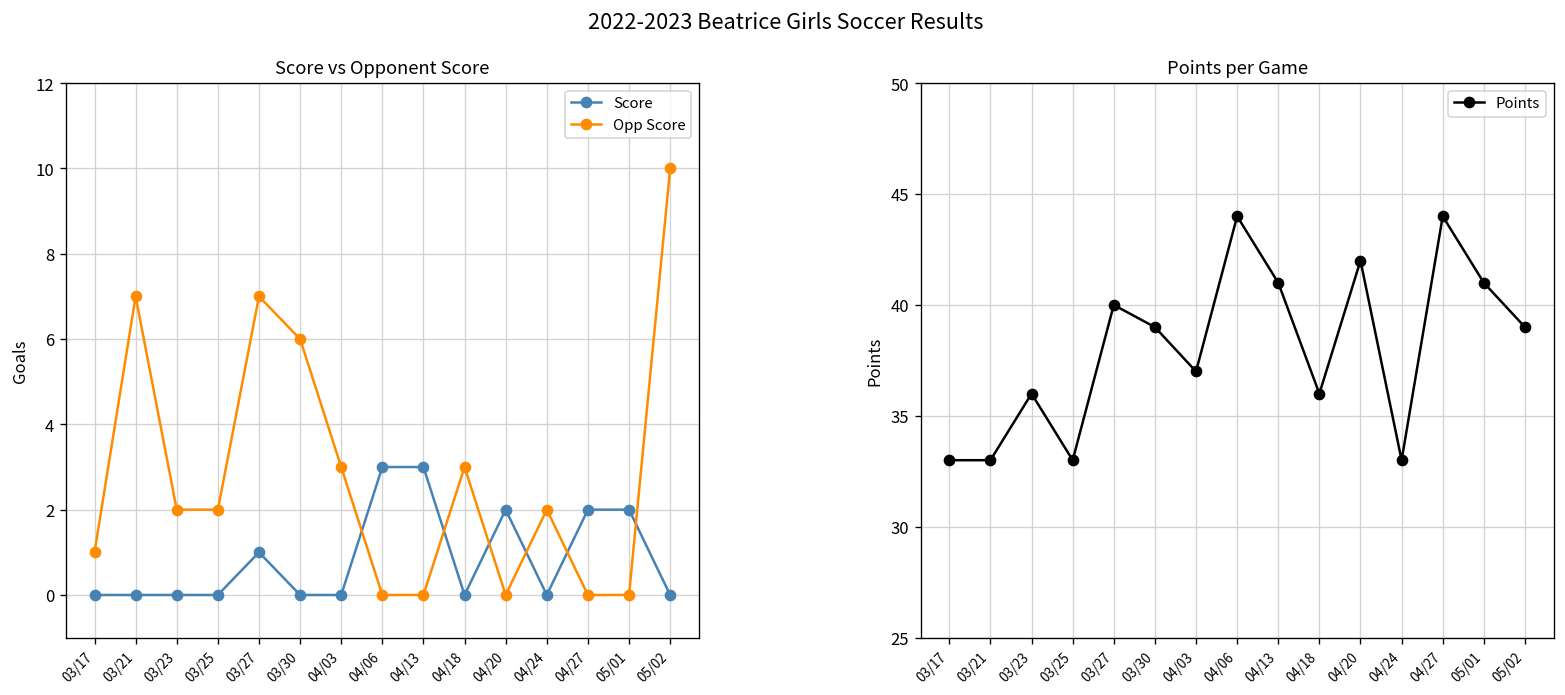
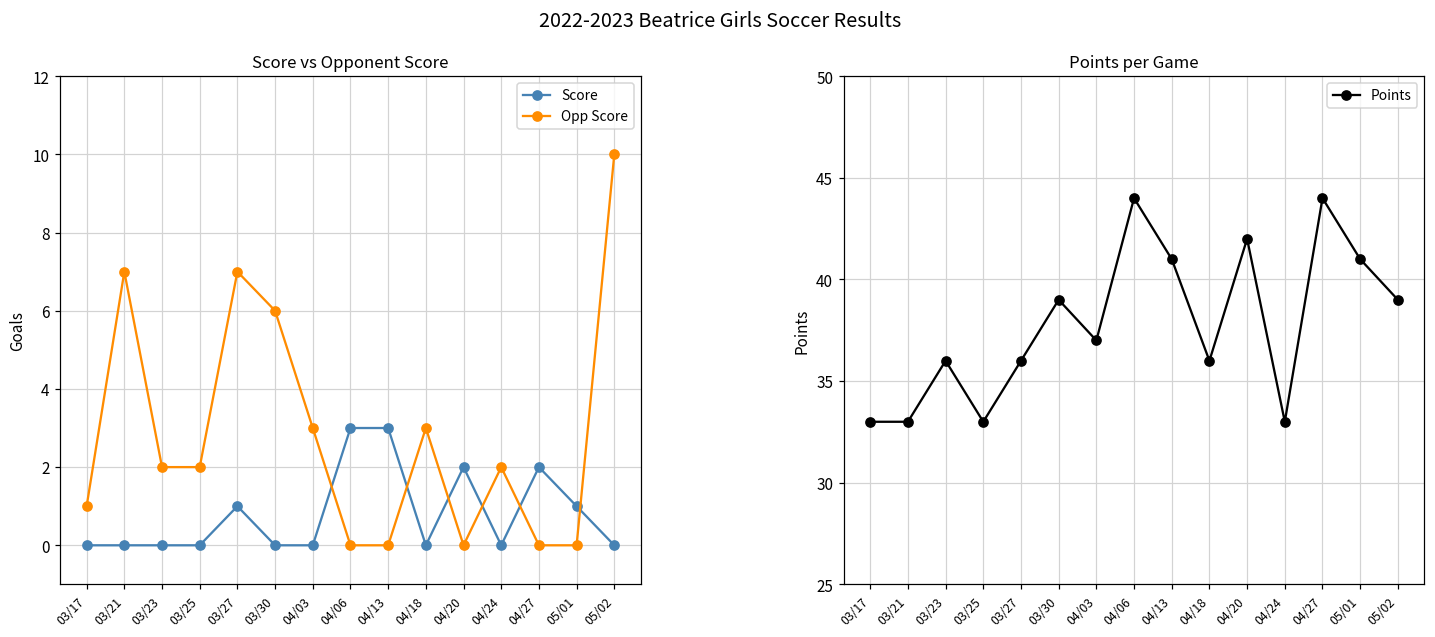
  {
    "Score vs Opponent Score": {
      "Score": {
        "03/17": 0,
        "03/21": 0,
        "03/23": 0,
        "03/25": 0,
        "03/27": 1,
        "03/30": 0,
        "04/03": 0,
        "04/06": 3,
        "04/13": 3,
        "04/18": 0,
        "04/20": 2,
        "04/24": 0,
        "04/27": 2,
-       "05/01": 2,
+       "05/01": 1,
        "05/02": 0
      },
      "Opp Score": {
        "03/17": 1,
        "03/21": 7,
        "03/23": 2,
        "03/25": 2,
        "03/27": 7,
        "03/30": 6,
        "04/03": 3,
        "04/06": 0,
        "04/13": 0,
        "04/18": 3,
        "04/20": 0,
        "04/24": 2,
        "04/27": 0,
        "05/01": 0,
        "05/02": 10
      }
    },
    "Points per Game": {
      "03/17": 33,
      "03/21": 33,
      "03/23": 36,
      "03/25": 33,
-     "03/27": 40,
+     "03/27": 36,
      "03/30": 39,
      "04/03": 37,
      "04/06": 44,
      "04/13": 41,
      "04/18": 36,
      "04/20": 42,
      "04/24": 33,
      "04/27": 44,
      "05/01": 41,
      "05/02": 39
    }
  }
